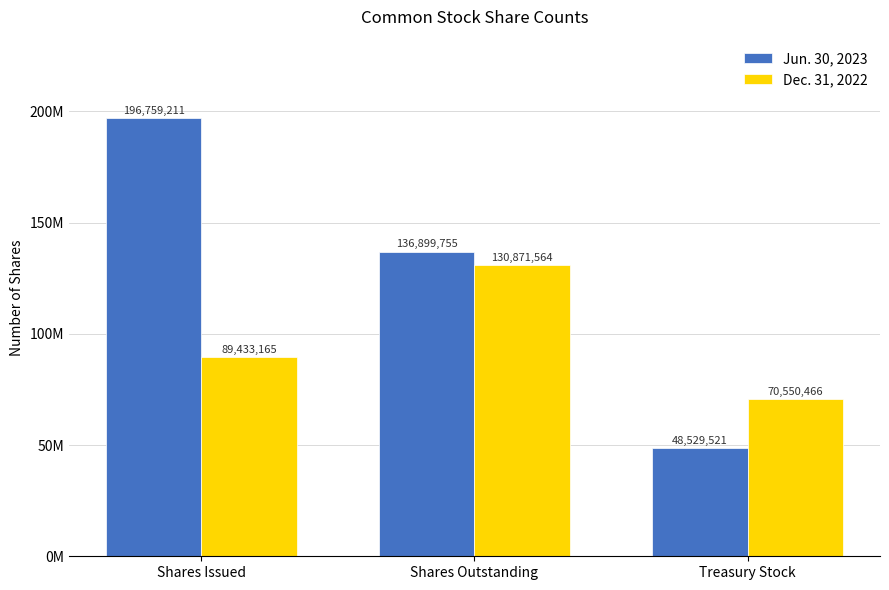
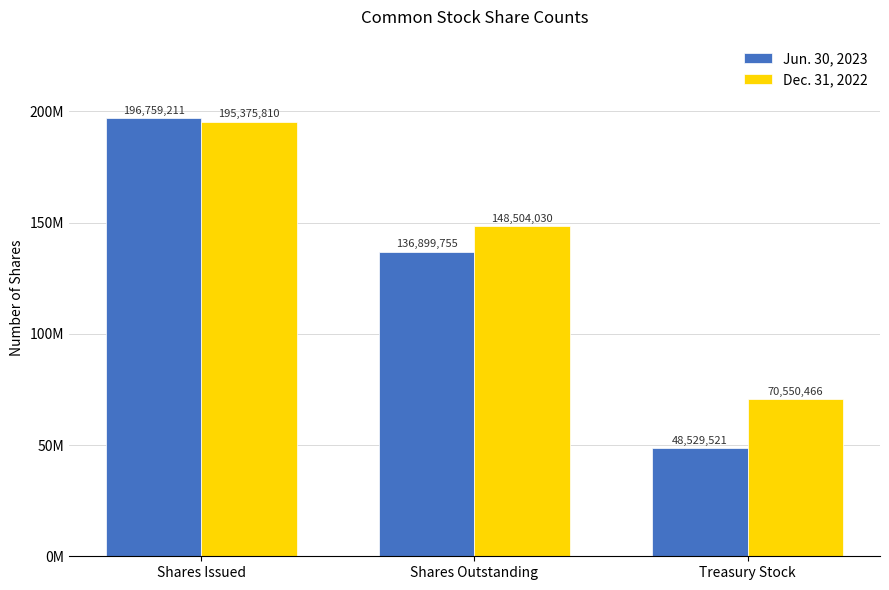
  {
    "Jun. 30, 2023": {
      "Shares Issued": "196,759,211",
      "Shares Outstanding": "136,899,755",
      "Treasury Stock": "48,529,521"
    },
    "Dec. 31, 2022": {
-     "Shares Issued": "89,433,165",
-     "Shares Outstanding": "130,871,564",
+     "Shares Issued": "195,375,810",
+     "Shares Outstanding": "148,504,030",
      "Treasury Stock": "70,550,466"
    }
  }
